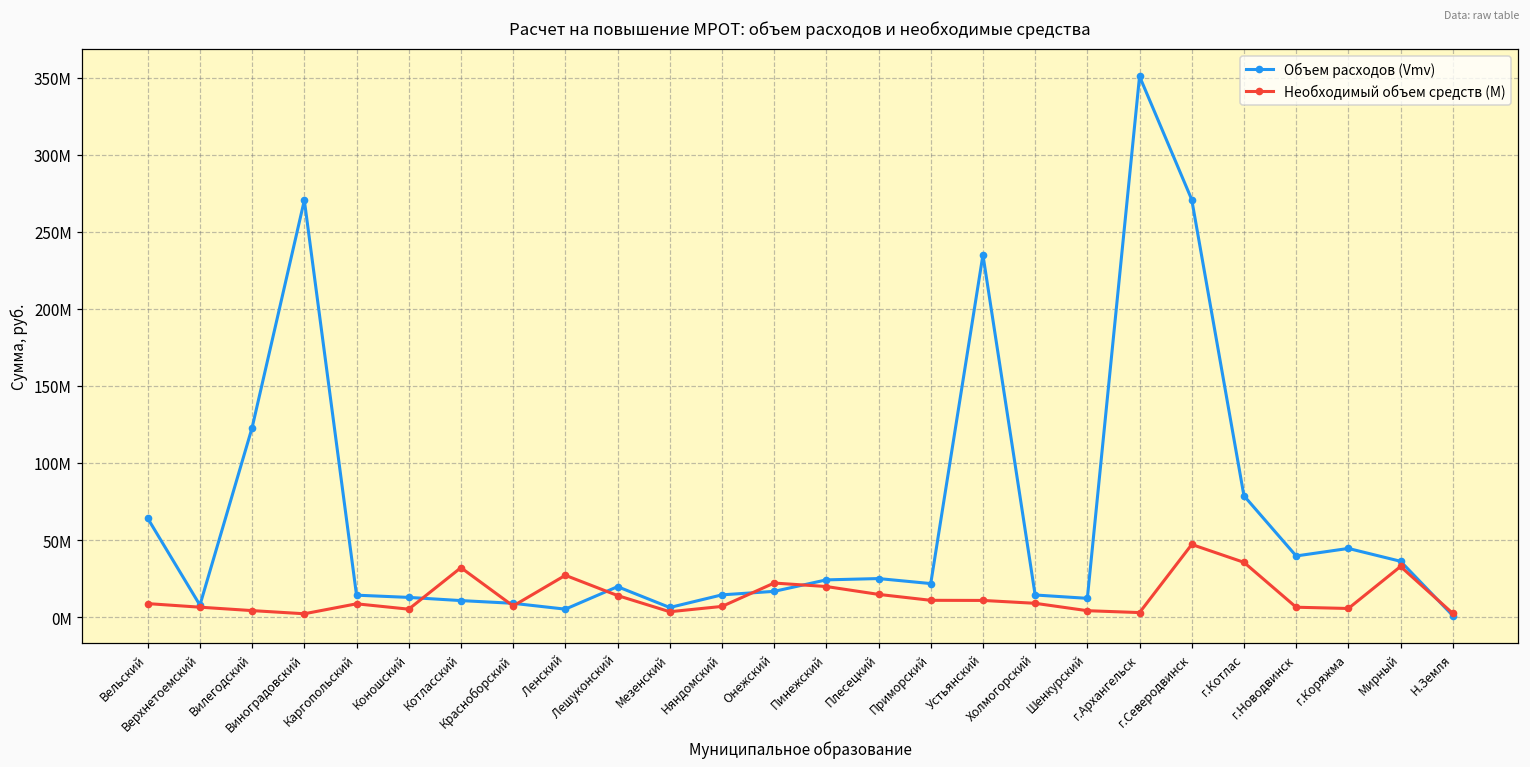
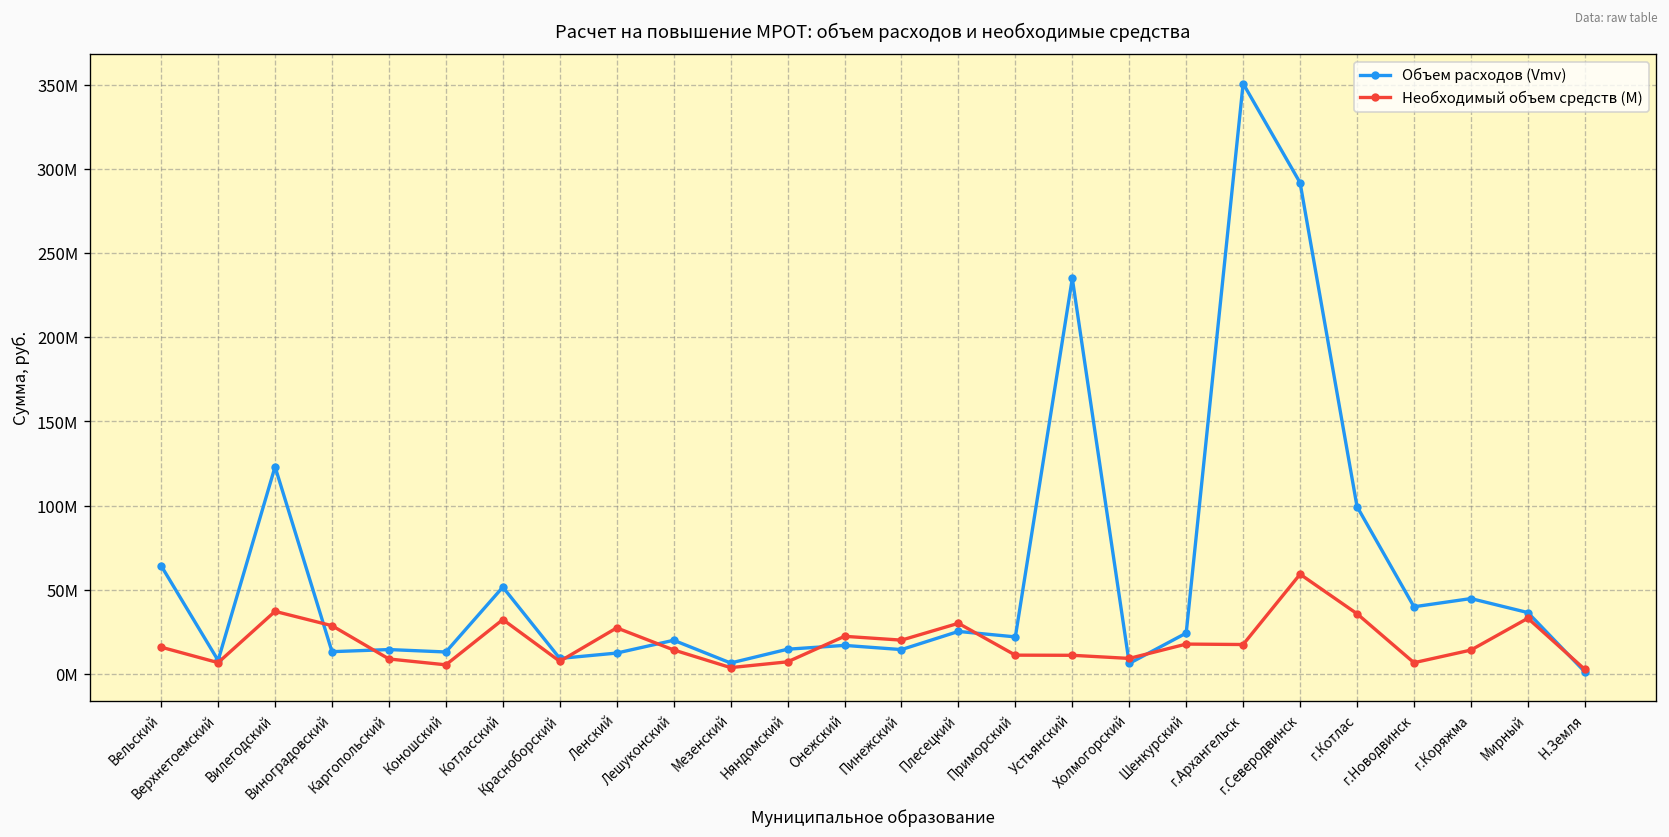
  {
    "Объем расходов (Vmv)": {
      "Вельский": 64000000,
      "Вилегодский": 123000000,
-     "Виноградовский": 270000000,
+     "Виноградовский": 13000000,
      "Каргопольский": 14000000,
      "Коношский": 13000000,
-     "Котласский": 11000000,
-     "Ленский": 5000000,
+     "Котласский": 52000000,
+     "Ленский": 12000000,
      "Лешуконский": 20000000,
      "Мезенский": 6000000,
      "Няндомский": 15000000,
      "Онежский": 17000000,
-     "Пинежский": 24000000,
+     "Пинежский": 14000000,
      "Плесецкий": 25000000,
      "Приморский": 22000000,
      "Устьянский": 235000000,
-     "Холмогорский": 15000000,
-     "Шенкурский": 12000000,
+     "Холмогорский": 6000000,
+     "Шенкурский": 24000000,
      "г.Архангельск": 351000000,
-     "г.Северодвинск": 271000000,
-     "г.Котлас": 79000000,
+     "г.Северодвинск": 292000000,
+     "г.Котлас": 99000000,
      "г.Новодвинск": 40000000,
      "г.Коряжма": 45000000,
      "Мирный": 36000000
    },
    "Необходимый объем средств (M)": {
-     "Вельский": 9000000,
-     "Вилегодский": 4000000,
-     "Виноградовский": 2000000,
+     "Вельский": 16000000,
+     "Вилегодский": 37000000,
+     "Виноградовский": 29000000,
      "Каргопольский": 9000000,
      "Коношский": 5000000,
      "Котласский": 32000000,
      "Ленский": 27000000,
      "Лешуконский": 14000000,
      "Мезенский": 4000000,
      "Няндомский": 7000000,
      "Онежский": 22000000,
      "Пинежский": 20000000,
-     "Плесецкий": 15000000,
+     "Плесецкий": 30000000,
      "Приморский": 11000000,
      "Устьянский": 11000000,
      "Холмогорский": 9000000,
-     "Шенкурский": 4000000,
-     "г.Архангельск": 3000000,
-     "г.Северодвинск": 47000000,
+     "Шенкурский": 18000000,
+     "г.Архангельск": 17000000,
+     "г.Северодвинск": 59000000,
      "г.Котлас": 36000000,
      "г.Новодвинск": 7000000,
-     "г.Коряжма": 6000000,
+     "г.Коряжма": 14000000,
      "Мирный": 33000000
    }
  }
